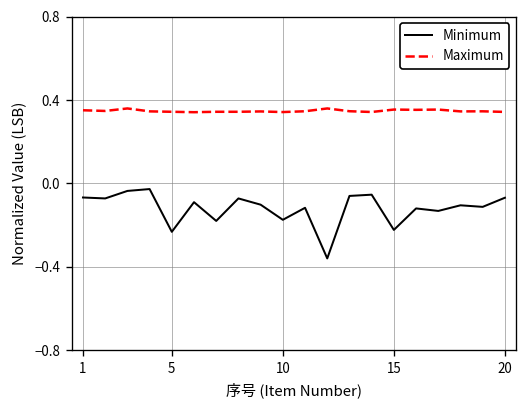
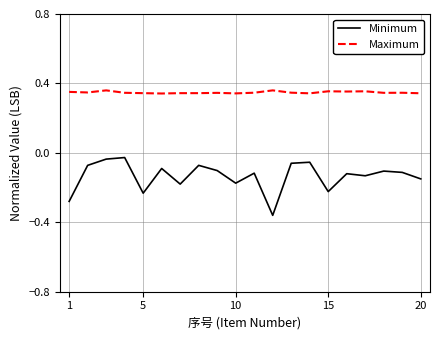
  {
    "Minimum": {
-     "1": -0.07,
+     "1": -0.28,
      "5": -0.23,
      "10": -0.17,
      "15": -0.22,
-     "20": -0.07
+     "20": -0.15
    },
    "Maximum": {
      "1": 0.35,
      "5": 0.34,
      "10": 0.34,
      "15": 0.35,
      "20": 0.34
    }
  }
